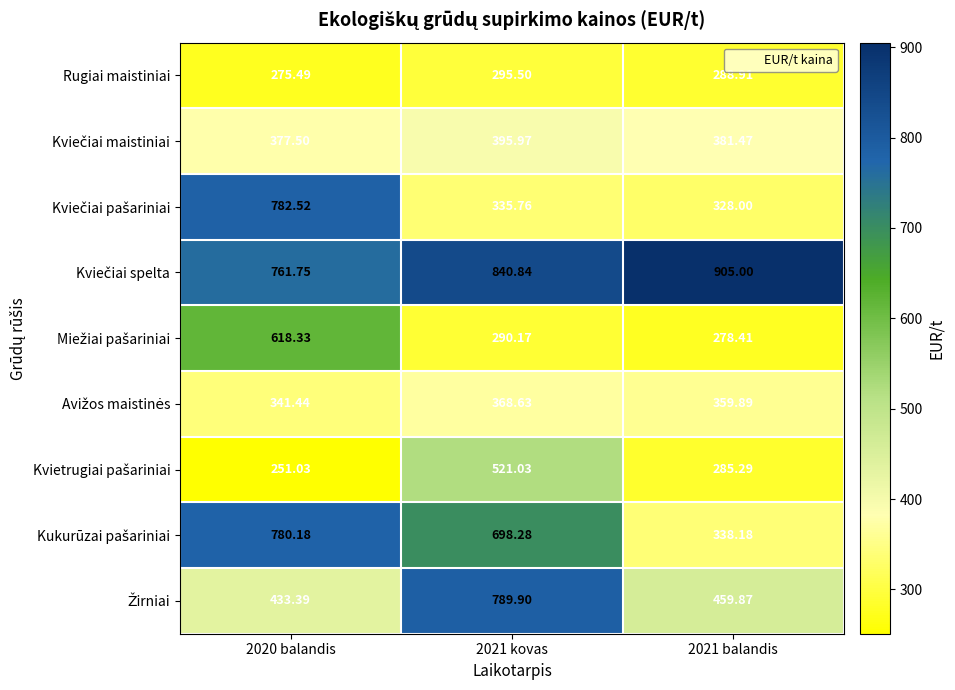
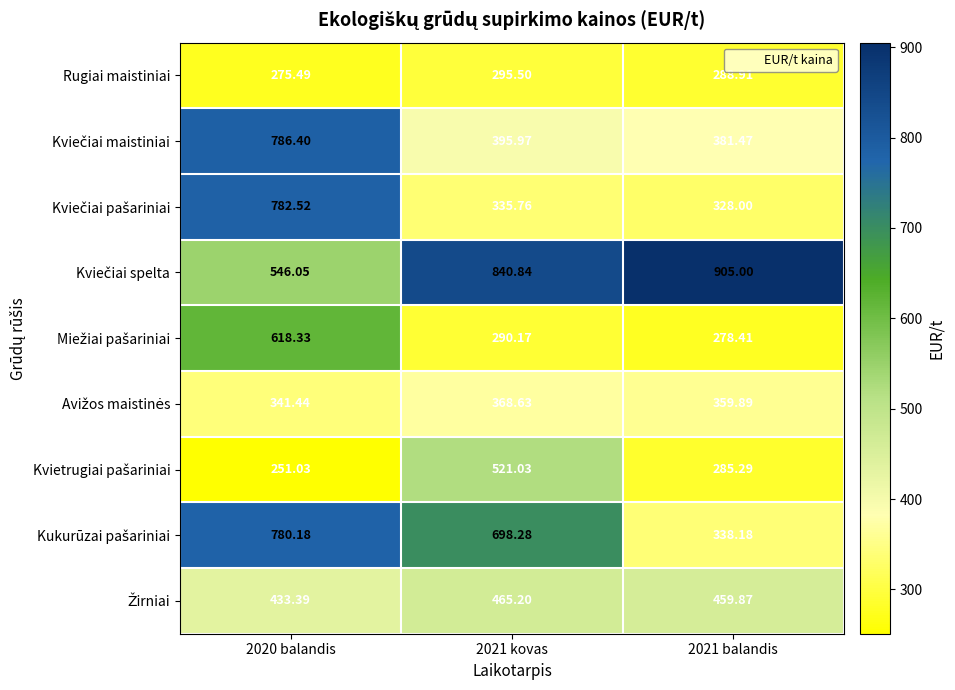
  {
    "Rugiai maistiniai": {
      "2020 balandis": 275.49,
      "2021 kovas": 295.50
    },
    "Kviečiai maistiniai": {
-     "2020 balandis": 377.50,
+     "2020 balandis": 786.40,
      "2021 kovas": 395.97,
      "2021 balandis": 381.47
    },
    "Kviečiai pašariniai": {
      "2020 balandis": 782.52,
      "2021 kovas": 335.76,
      "2021 balandis": 328.00
    },
    "Kviečiai spelta": {
-     "2020 balandis": 761.75,
+     "2020 balandis": 546.05,
      "2021 kovas": 840.84,
      "2021 balandis": 905.00
    },
    "Miežiai pašariniai": {
      "2020 balandis": 618.33,
      "2021 kovas": 290.17,
      "2021 balandis": 278.41
    },
    "Avižos maistinės": {
      "2020 balandis": 341.44,
      "2021 kovas": 368.63,
      "2021 balandis": 359.89
    },
    "Kvietrugiai pašariniai": {
      "2020 balandis": 251.03,
      "2021 kovas": 521.03,
      "2021 balandis": 285.29
    },
    "Kukurūzai pašariniai": {
      "2020 balandis": 780.18,
      "2021 kovas": 698.28,
      "2021 balandis": 338.18
    },
    "Žirniai": {
      "2020 balandis": 433.39,
-     "2021 kovas": 789.90,
+     "2021 kovas": 465.20,
      "2021 balandis": 459.87
    }
  }
